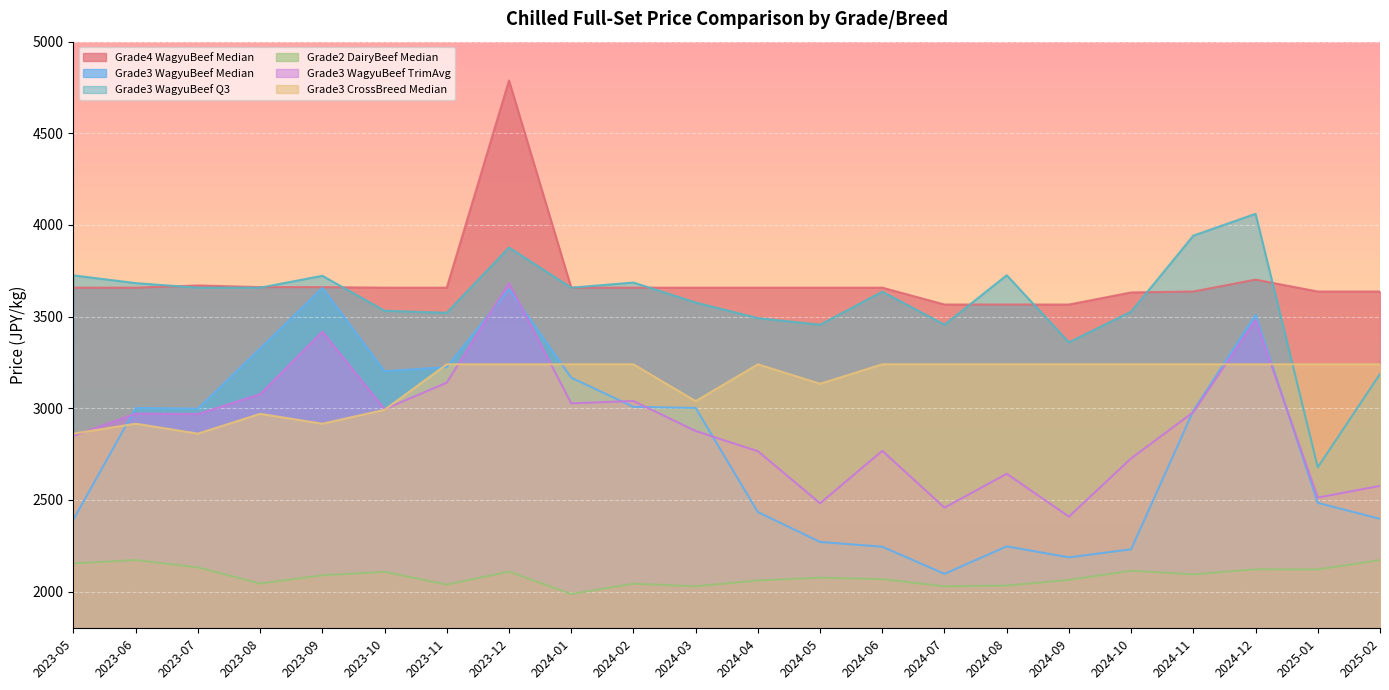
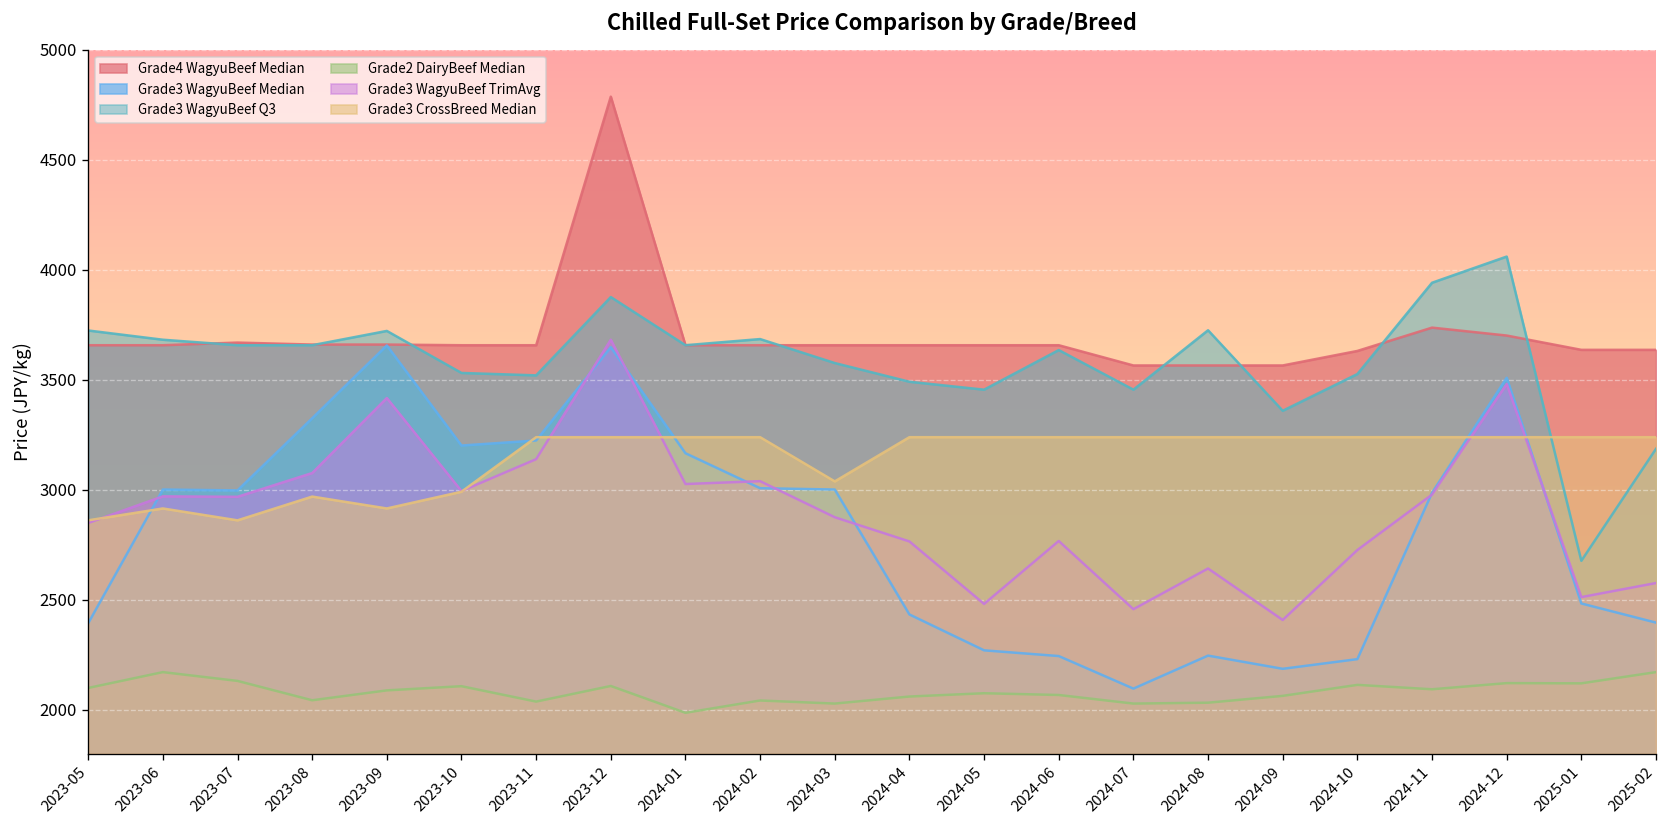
  {
    "Grade4 WagyuBeef Median": {
      "2023-05": 3660,
      "2023-06": 3660,
      "2023-10": 3660,
      "2023-11": 3660,
      "2023-12": 4790,
      "2024-02": 3660,
      "2024-03": 3660,
      "2024-04": 3660,
      "2024-05": 3660,
      "2024-06": 3660,
      "2024-07": 3570,
      "2024-08": 3570,
      "2024-09": 3570,
      "2024-10": 3630,
-     "2024-11": 3640,
+     "2024-11": 3740,
      "2024-12": 3700,
      "2025-01": 3640,
      "2025-02": 3640
    },
    "Grade2 DairyBeef Median": {
-     "2023-05": 2150,
+     "2023-05": 2100,
      "2023-06": 2170,
      "2023-07": 2130,
      "2023-08": 2040,
      "2023-09": 2090,
      "2023-10": 2110,
      "2023-11": 2040,
      "2023-12": 2110,
      "2024-01": 1990,
      "2024-02": 2040,
      "2024-03": 2030,
      "2024-04": 2060,
      "2024-05": 2080,
      "2024-06": 2070,
      "2024-07": 2030,
      "2024-08": 2030,
      "2024-09": 2060,
      "2024-10": 2110,
      "2024-11": 2090,
      "2024-12": 2120,
      "2025-01": 2120,
      "2025-02": 2170
    },
    "Grade3 WagyuBeef TrimAvg": {
      "2023-06": 2970,
      "2023-07": 2970,
      "2023-08": 3080,
      "2023-09": 3420,
      "2023-11": 3140,
      "2023-12": 3680,
      "2024-01": 3030,
      "2024-02": 3040,
      "2024-03": 2880,
      "2024-04": 2770,
      "2024-05": 2480,
      "2024-06": 2770,
      "2024-07": 2460,
      "2024-08": 2640,
      "2024-09": 2410,
      "2024-10": 2730,
      "2024-12": 3480,
      "2025-01": 2510,
      "2025-02": 2580
    },
    "Grade3 CrossBreed Median": {
      "2023-06": 2920,
      "2023-07": 2860,
      "2023-08": 2970,
      "2023-09": 2920,
      "2023-11": 3240,
      "2023-12": 3240,
      "2024-01": 3240,
      "2024-02": 3240,
      "2024-03": 3040,
      "2024-04": 3240,
-     "2024-05": 3130,
+     "2024-05": 3240,
      "2024-06": 3240,
      "2024-07": 3240,
      "2024-08": 3240,
      "2024-09": 3240,
      "2024-10": 3240,
      "2024-11": 3240,
      "2024-12": 3240,
      "2025-01": 3240,
      "2025-02": 3240
    }
  }
